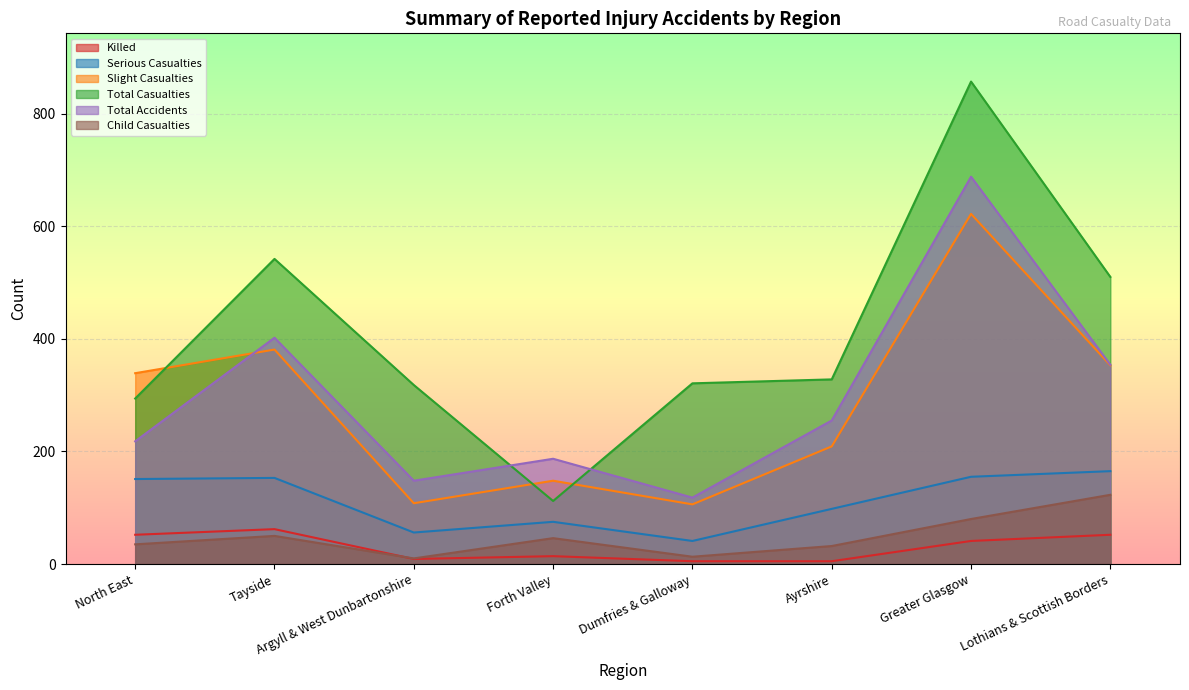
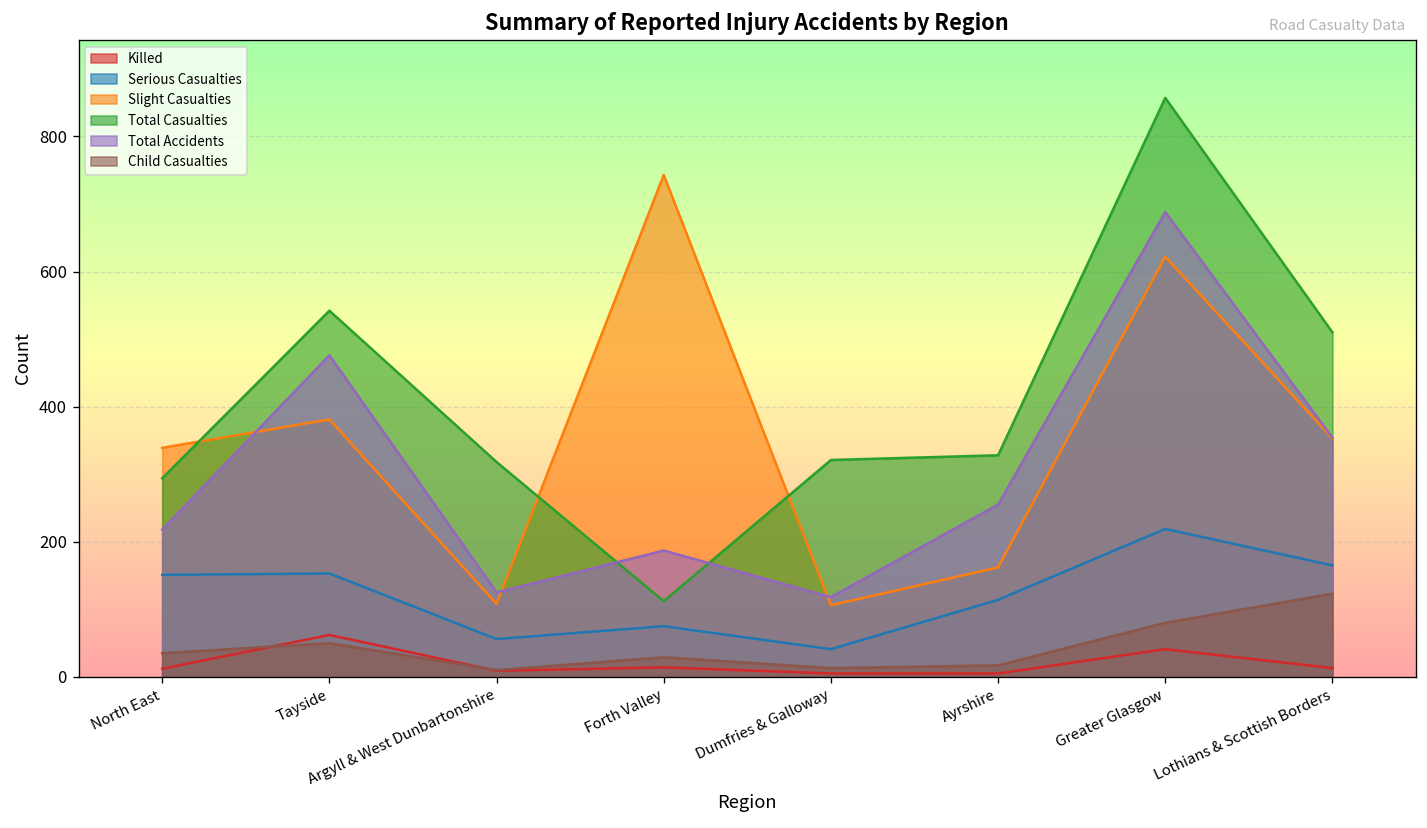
  {
    "Killed": {
-     "North East": 50,
+     "North East": 10,
      "Tayside": 60,
      "Forth Valley": 10,
      "Dumfries & Galloway": 10,
      "Ayrshire": 10,
      "Greater Glasgow": 40,
-     "Lothians & Scottish Borders": 50
+     "Lothians & Scottish Borders": 10
    },
    "Serious Casualties": {
      "North East": 150,
      "Tayside": 150,
      "Argyll & West Dunbartonshire": 60,
      "Forth Valley": 80,
      "Dumfries & Galloway": 40,
-     "Ayrshire": 100,
-     "Greater Glasgow": 160,
+     "Ayrshire": 110,
+     "Greater Glasgow": 220,
      "Lothians & Scottish Borders": 170
    },
    "Slight Casualties": {
      "North East": 340,
      "Tayside": 380,
      "Argyll & West Dunbartonshire": 110,
-     "Forth Valley": 150,
+     "Forth Valley": 740,
      "Dumfries & Galloway": 110,
-     "Ayrshire": 210,
+     "Ayrshire": 160,
      "Greater Glasgow": 620
    },
    "Total Casualties": {
      "North East": 290,
      "Tayside": 540,
      "Argyll & West Dunbartonshire": 320,
      "Forth Valley": 110,
      "Dumfries & Galloway": 320,
      "Ayrshire": 330,
      "Greater Glasgow": 860,
      "Lothians & Scottish Borders": 510
    },
    "Total Accidents": {
      "North East": 220,
-     "Tayside": 400,
-     "Argyll & West Dunbartonshire": 150,
+     "Tayside": 480,
+     "Argyll & West Dunbartonshire": 130,
      "Forth Valley": 190,
      "Dumfries & Galloway": 120,
      "Ayrshire": 260,
      "Greater Glasgow": 690
    },
    "Child Casualties": {
      "North East": 40,
      "Tayside": 50,
-     "Forth Valley": 50,
+     "Forth Valley": 30,
      "Dumfries & Galloway": 10,
-     "Ayrshire": 30,
+     "Ayrshire": 20,
      "Greater Glasgow": 80,
      "Lothians & Scottish Borders": 120
    }
  }
